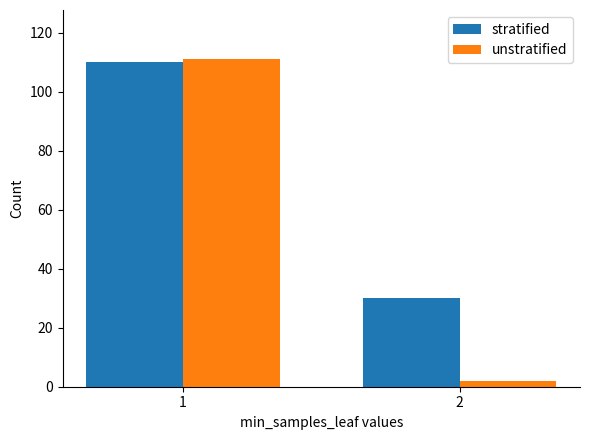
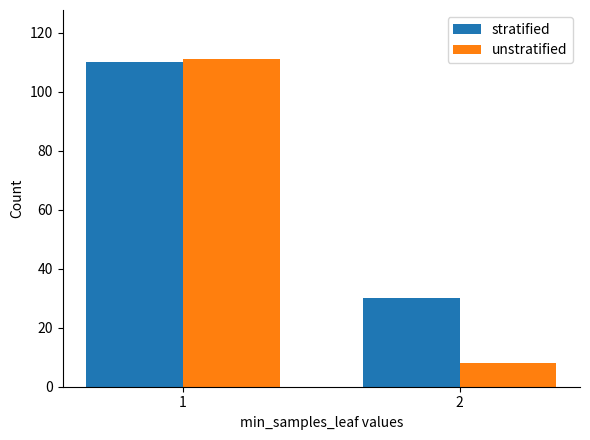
  {
    "stratified": {
      "1": 110,
      "2": 30
    },
    "unstratified": {
      "1": 111,
-     "2": 2
+     "2": 8
    }
  }
